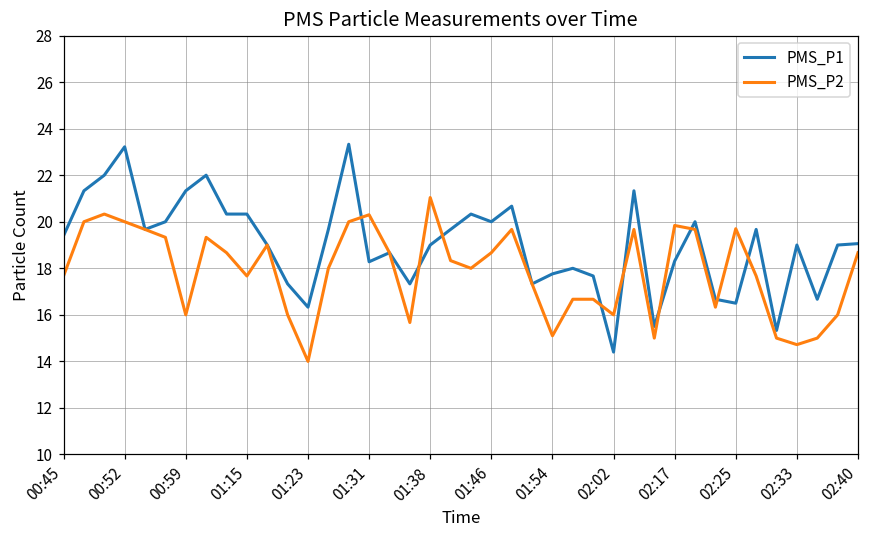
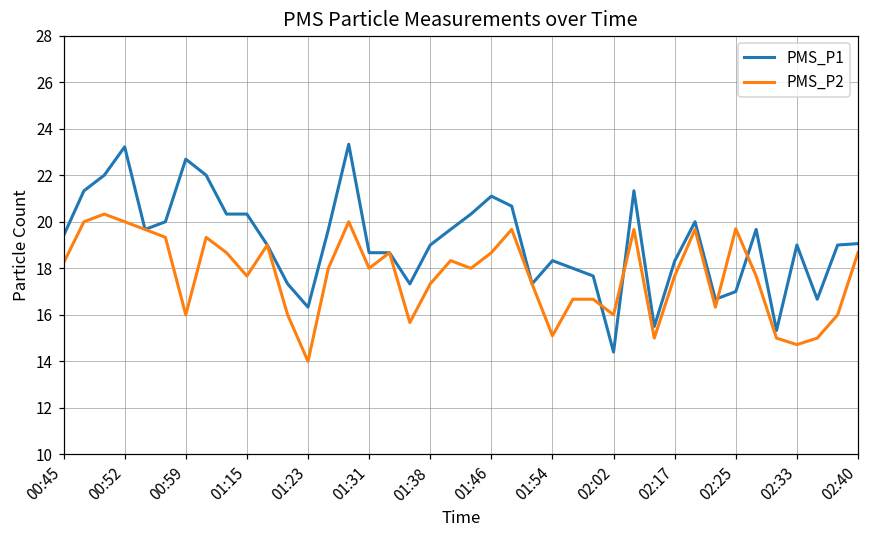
  {
    "PMS_P1": {
      "00:45": 19.4,
      "00:52": 23.2,
-     "00:59": 21.3,
+     "00:59": 22.7,
      "01:15": 20.3,
      "01:23": 16.3,
-     "01:31": 18.3,
+     "01:31": 18.7,
      "01:38": 19.0,
-     "01:46": 20.0,
-     "01:54": 17.8,
+     "01:46": 21.1,
+     "01:54": 18.3,
      "02:02": 14.4,
      "02:17": 18.3,
-     "02:25": 16.5,
+     "02:25": 17.0,
      "02:33": 19.0,
      "02:40": 19.1
    },
    "PMS_P2": {
-     "00:45": 17.7,
+     "00:45": 18.2,
      "00:52": 20.0,
      "00:59": 16.0,
      "01:15": 17.7,
      "01:23": 14.0,
-     "01:31": 20.3,
-     "01:38": 21.0,
+     "01:31": 18.0,
+     "01:38": 17.3,
      "01:46": 18.7,
      "01:54": 15.1,
      "02:02": 16.0,
-     "02:17": 19.8,
+     "02:17": 17.7,
      "02:25": 19.7,
      "02:33": 14.7,
      "02:40": 18.7
    }
  }
